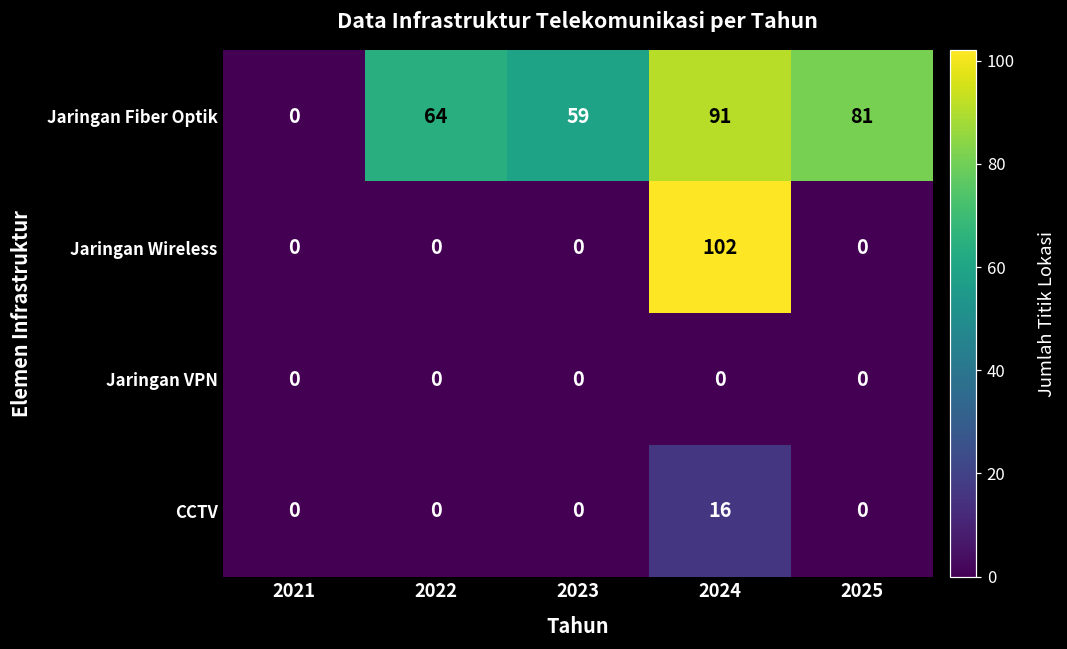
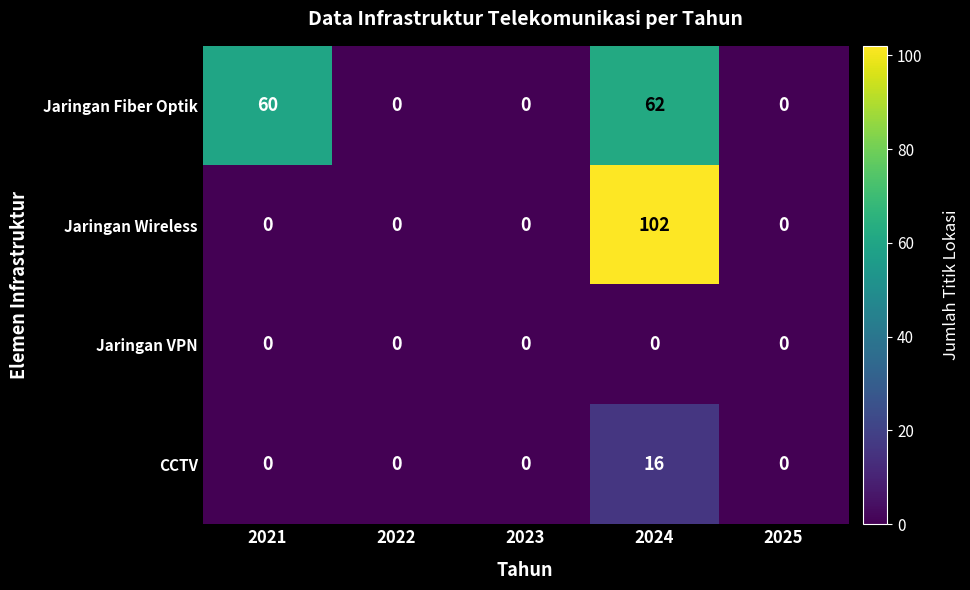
  {
    "Jaringan Fiber Optik": {
-     "2021": 0,
-     "2022": 64,
-     "2023": 59,
-     "2024": 91,
-     "2025": 81
+     "2021": 60,
+     "2022": 0,
+     "2023": 0,
+     "2024": 62,
+     "2025": 0
    },
    "Jaringan Wireless": {
      "2021": 0,
      "2022": 0,
      "2023": 0,
      "2024": 102,
      "2025": 0
    },
    "Jaringan VPN": {
      "2021": 0,
      "2022": 0,
      "2023": 0,
      "2024": 0,
      "2025": 0
    },
    "CCTV": {
      "2021": 0,
      "2022": 0,
      "2023": 0,
      "2024": 16,
      "2025": 0
    }
  }
